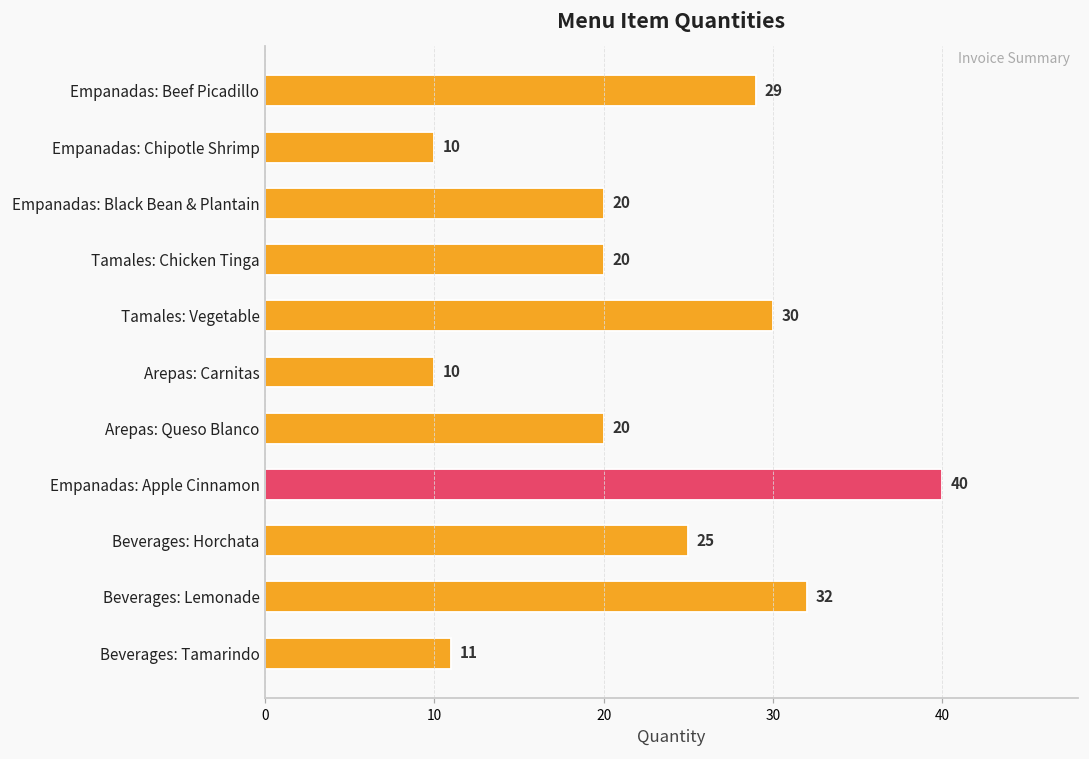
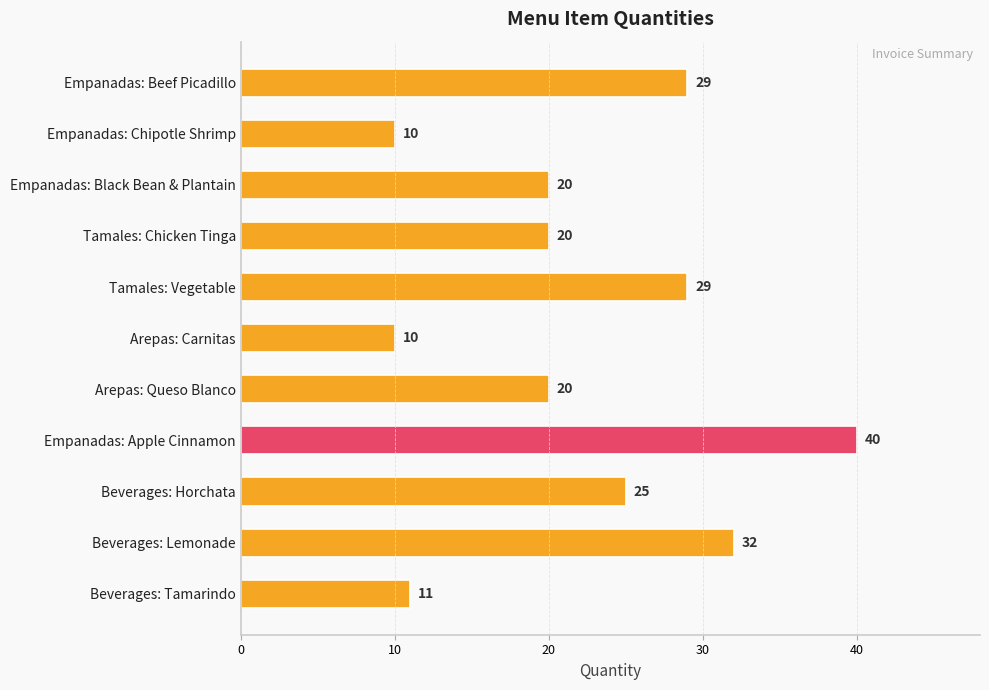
  {
    "Empanadas: Beef Picadillo": 29,
    "Empanadas: Chipotle Shrimp": 10,
    "Empanadas: Black Bean & Plantain": 20,
    "Tamales: Chicken Tinga": 20,
-   "Tamales: Vegetable": 30,
+   "Tamales: Vegetable": 29,
    "Arepas: Carnitas": 10,
    "Arepas: Queso Blanco": 20,
    "Empanadas: Apple Cinnamon": 40,
    "Beverages: Horchata": 25,
    "Beverages: Lemonade": 32,
    "Beverages: Tamarindo": 11
  }
